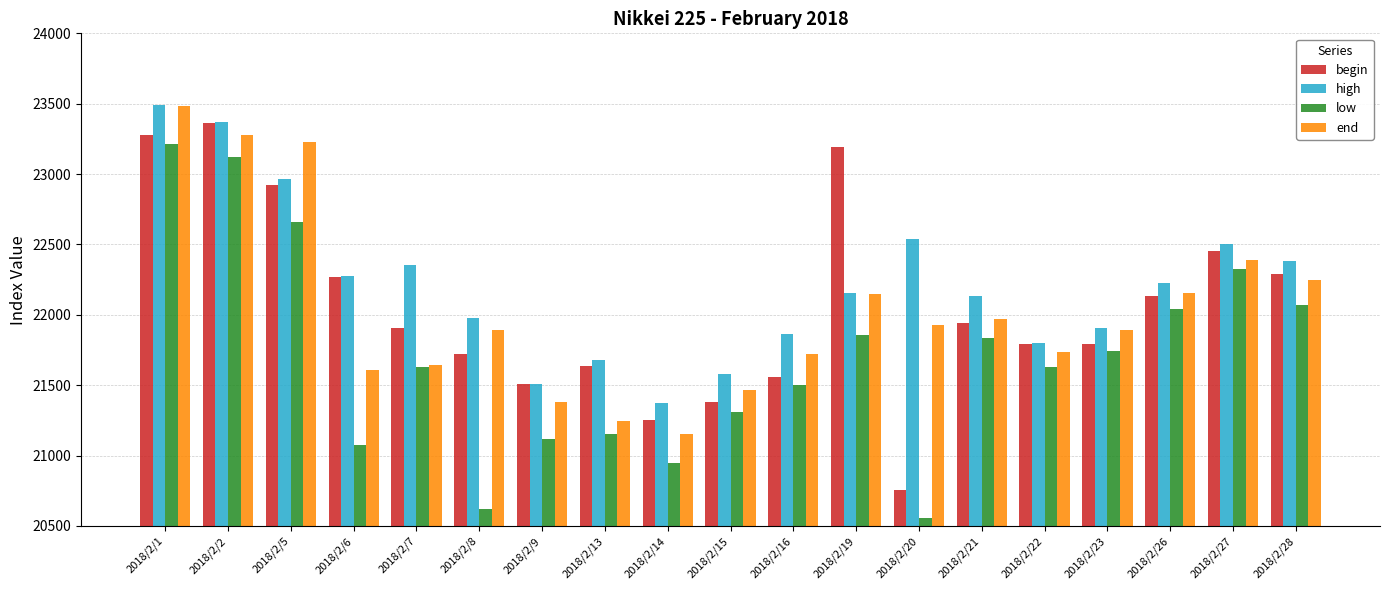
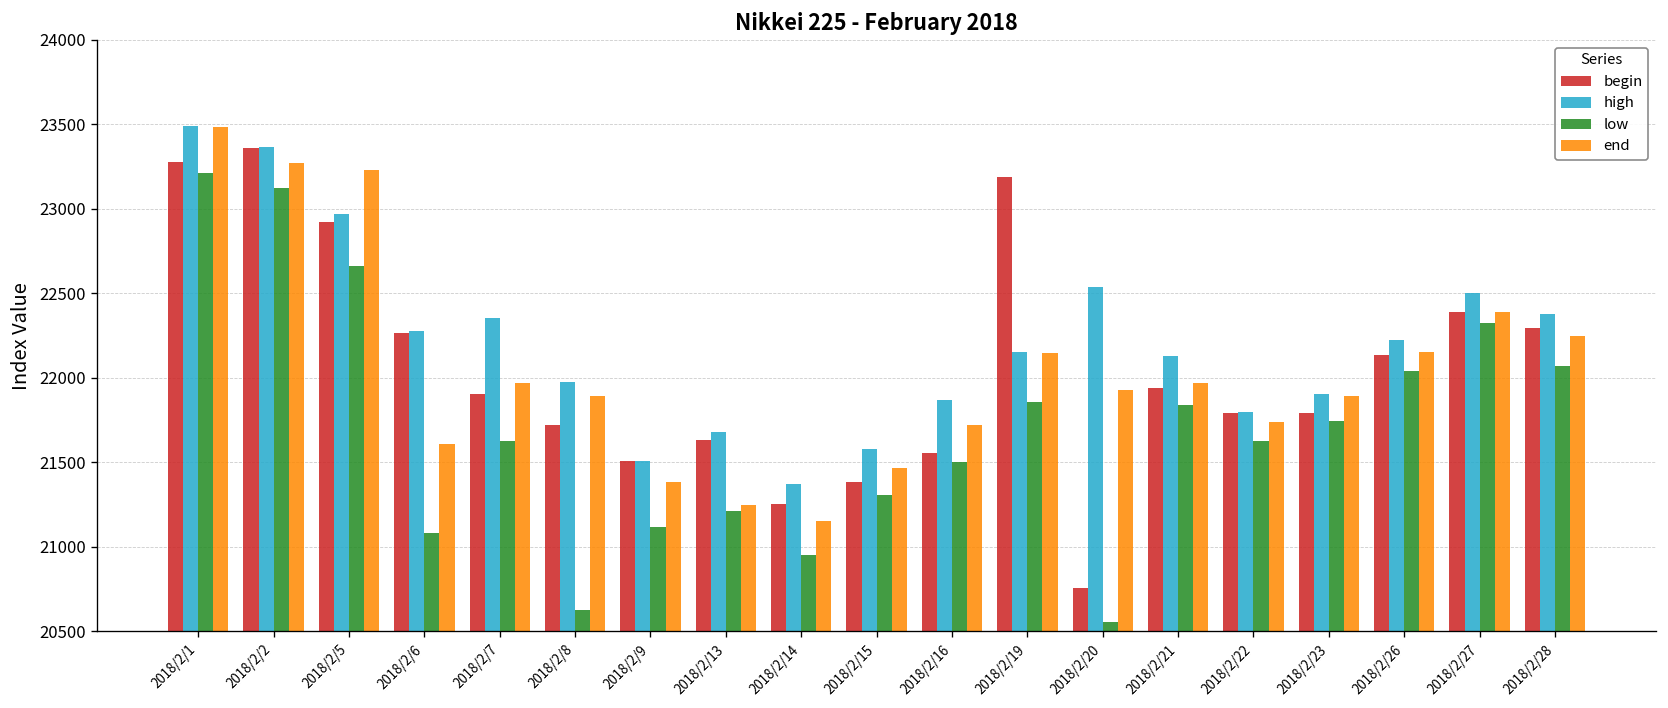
  {
    "begin": {
      "2018/2/1": 23280,
      "2018/2/2": 23360,
      "2018/2/5": 22920,
      "2018/2/6": 22270,
      "2018/2/7": 21910,
      "2018/2/8": 21720,
      "2018/2/9": 21510,
      "2018/2/13": 21630,
      "2018/2/14": 21250,
      "2018/2/15": 21380,
      "2018/2/16": 21560,
      "2018/2/19": 23190,
      "2018/2/20": 20760,
      "2018/2/21": 21940,
      "2018/2/22": 21790,
      "2018/2/23": 21790,
      "2018/2/26": 22130,
-     "2018/2/27": 22450,
+     "2018/2/27": 22390,
      "2018/2/28": 22290
    },
    "high": {
      "2018/2/1": 23490,
      "2018/2/2": 23370,
      "2018/2/5": 22970,
      "2018/2/6": 22280,
      "2018/2/7": 22350,
      "2018/2/8": 21980,
      "2018/2/9": 21510,
      "2018/2/13": 21680,
      "2018/2/14": 21370,
      "2018/2/15": 21580,
      "2018/2/16": 21870,
      "2018/2/19": 22150,
      "2018/2/20": 22540,
      "2018/2/21": 22130,
      "2018/2/22": 21800,
      "2018/2/23": 21900,
      "2018/2/26": 22230,
      "2018/2/27": 22500,
      "2018/2/28": 22380
    },
    "low": {
      "2018/2/1": 23210,
      "2018/2/2": 23120,
      "2018/2/5": 22660,
      "2018/2/6": 21080,
      "2018/2/7": 21630,
      "2018/2/8": 20620,
      "2018/2/9": 21120,
-     "2018/2/13": 21150,
+     "2018/2/13": 21210,
      "2018/2/14": 20950,
      "2018/2/15": 21310,
      "2018/2/16": 21500,
      "2018/2/19": 21860,
      "2018/2/20": 20550,
      "2018/2/21": 21840,
      "2018/2/22": 21630,
      "2018/2/23": 21740,
      "2018/2/26": 22040,
      "2018/2/27": 22330,
      "2018/2/28": 22070
    },
    "end": {
      "2018/2/1": 23490,
      "2018/2/2": 23270,
      "2018/2/5": 23230,
      "2018/2/6": 21610,
-     "2018/2/7": 21650,
+     "2018/2/7": 21970,
      "2018/2/8": 21890,
      "2018/2/9": 21380,
      "2018/2/13": 21240,
      "2018/2/14": 21150,
      "2018/2/15": 21460,
      "2018/2/16": 21720,
      "2018/2/19": 22150,
      "2018/2/20": 21930,
      "2018/2/21": 21970,
      "2018/2/22": 21740,
      "2018/2/23": 21890,
      "2018/2/26": 22150,
      "2018/2/27": 22390,
      "2018/2/28": 22250
    }
  }
